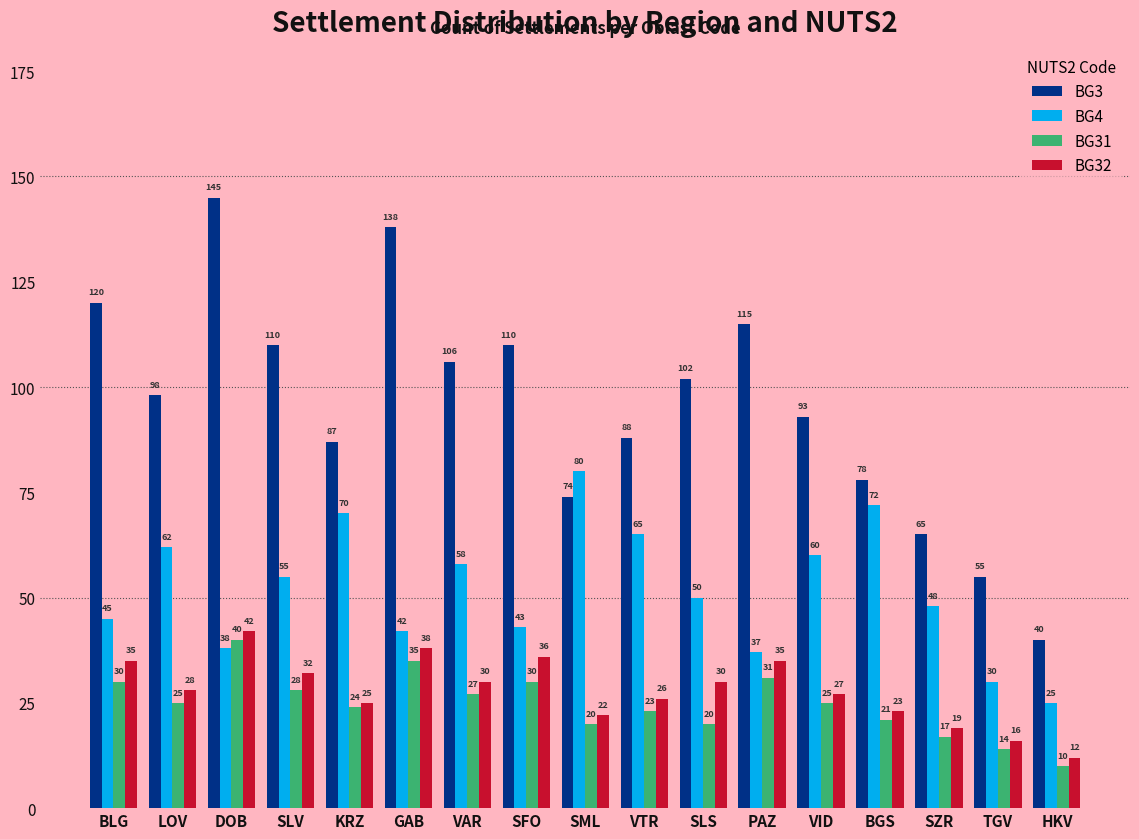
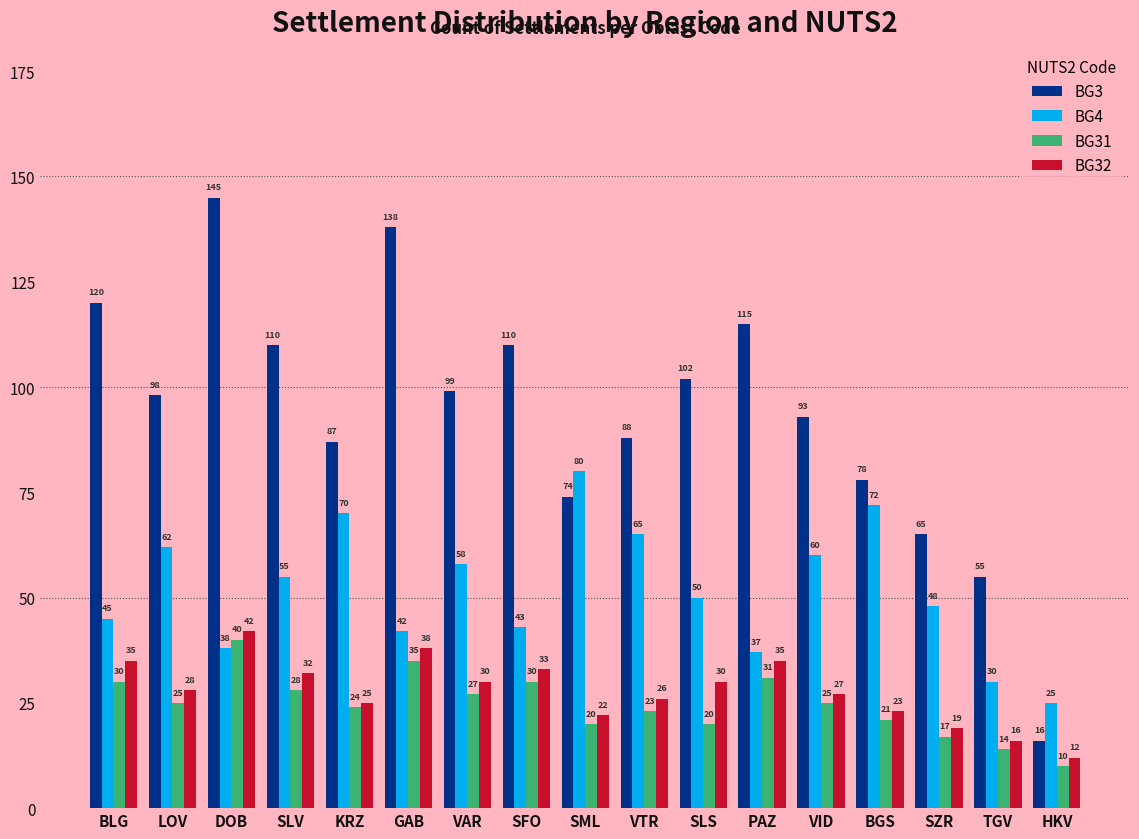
  {
    "BG3": {
      "BLG": 120,
      "LOV": 98,
      "DOB": 145,
      "SLV": 110,
      "KRZ": 87,
      "GAB": 138,
-     "VAR": 106,
+     "VAR": 99,
      "SFO": 110,
      "SML": 74,
      "VTR": 88,
      "SLS": 102,
      "PAZ": 115,
      "VID": 93,
      "BGS": 78,
      "SZR": 65,
      "TGV": 55,
-     "HKV": 40
+     "HKV": 16
    },
    "BG4": {
      "BLG": 45,
      "LOV": 62,
      "DOB": 38,
      "SLV": 55,
      "KRZ": 70,
      "GAB": 42,
      "VAR": 58,
      "SFO": 43,
      "SML": 80,
      "VTR": 65,
      "SLS": 50,
      "PAZ": 37,
      "VID": 60,
      "BGS": 72,
      "SZR": 48,
      "TGV": 30,
      "HKV": 25
    },
    "BG31": {
      "BLG": 30,
      "LOV": 25,
      "DOB": 40,
      "SLV": 28,
      "KRZ": 24,
      "GAB": 35,
      "VAR": 27,
      "SFO": 30,
      "SML": 20,
      "VTR": 23,
      "SLS": 20,
      "PAZ": 31,
      "VID": 25,
      "BGS": 21,
      "SZR": 17,
      "TGV": 14,
      "HKV": 10
    },
    "BG32": {
      "BLG": 35,
      "LOV": 28,
      "DOB": 42,
      "SLV": 32,
      "KRZ": 25,
      "GAB": 38,
      "VAR": 30,
-     "SFO": 36,
+     "SFO": 33,
      "SML": 22,
      "VTR": 26,
      "SLS": 30,
      "PAZ": 35,
      "VID": 27,
      "BGS": 23,
      "SZR": 19,
      "TGV": 16,
      "HKV": 12
    }
  }
